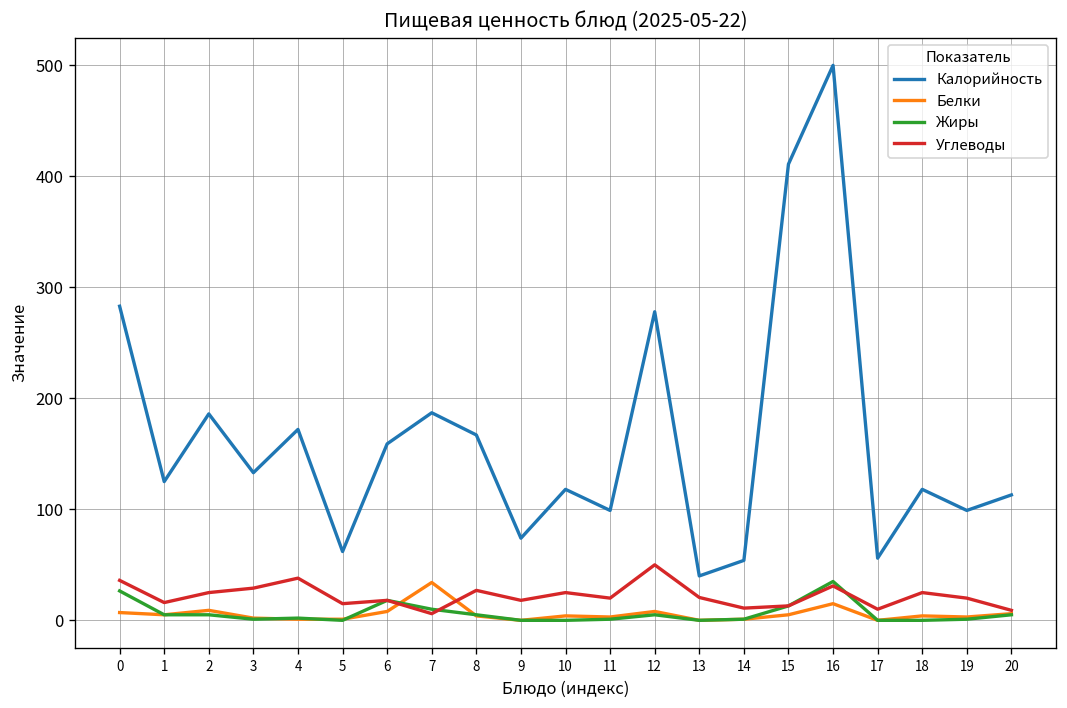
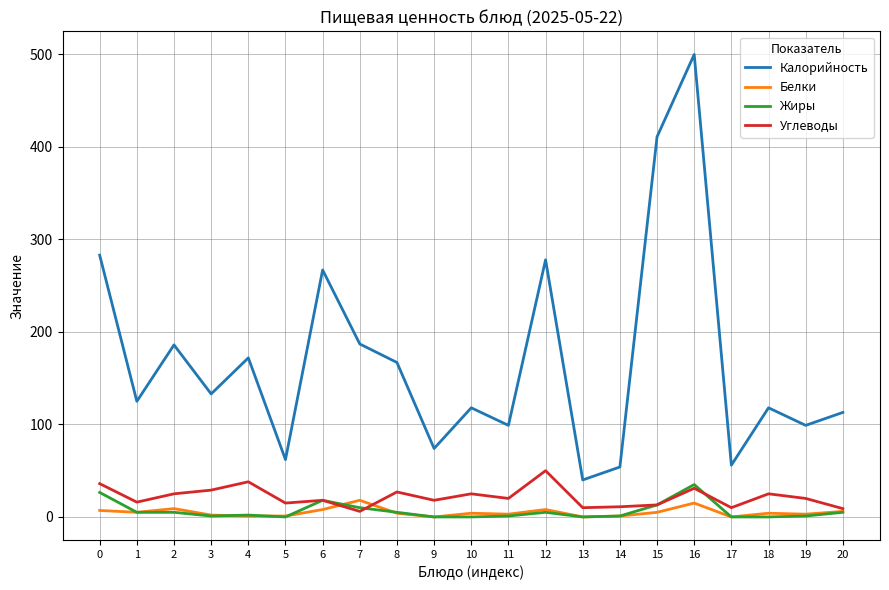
  {
    "Калорийность": {
      "0": 280,
      "1": 130,
      "2": 190,
      "3": 130,
      "4": 170,
      "5": 60,
-     "6": 160,
+     "6": 270,
      "7": 190,
      "8": 170,
      "9": 70,
      "10": 120,
      "11": 100,
      "12": 280,
      "13": 40,
      "14": 50,
      "15": 410,
      "16": 500,
      "17": 60,
      "18": 120,
      "19": 100,
      "20": 110
    },
    "Белки": {
      "0": 10,
      "2": 10,
      "6": 10,
-     "7": 30,
+     "7": 20,
      "10": 0,
      "12": 10,
      "15": 10,
      "16": 20,
      "18": 0
    },
    "Жиры": {
      "0": 30,
      "2": 10,
      "7": 10,
      "10": 0,
      "12": 10,
      "16": 40,
      "18": 0
    },
    "Углеводы": {
      "0": 40,
      "1": 20,
      "2": 30,
      "3": 30,
      "4": 40,
      "5": 20,
      "7": 10,
      "8": 30,
      "9": 20,
      "10": 30,
      "11": 20,
      "12": 50,
-     "13": 20,
+     "13": 10,
      "14": 10,
      "16": 30,
      "17": 10,
      "18": 30,
      "19": 20,
      "20": 10
    }
  }
